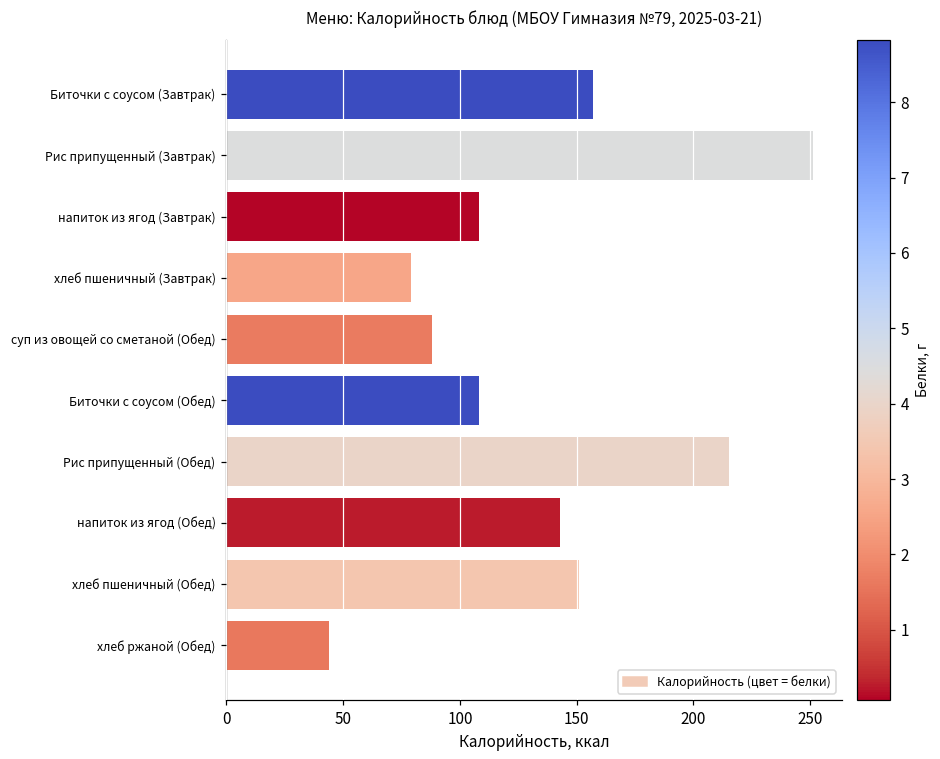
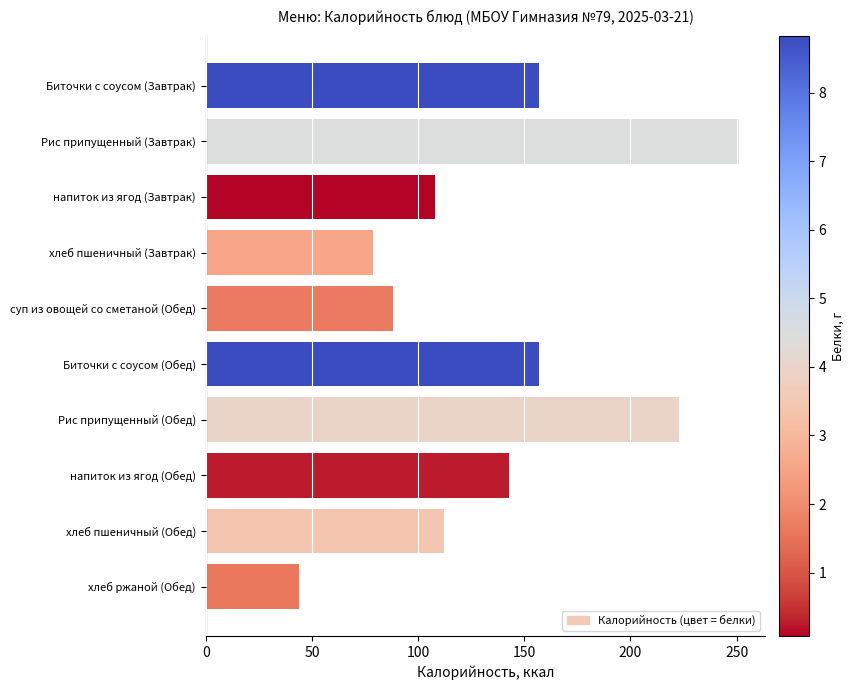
  {
    "Биточки с соусом (Завтрак)": 157,
    "Рис припущенный (Завтрак)": 251,
    "напиток из ягод (Завтрак)": 108,
    "хлеб пшеничный (Завтрак)": 79,
    "суп из овощей со сметаной (Обед)": 88,
-   "Биточки с соусом (Обед)": 108,
-   "Рис припущенный (Обед)": 215,
+   "Биточки с соусом (Обед)": 157,
+   "Рис припущенный (Обед)": 223,
    "напиток из ягод (Обед)": 143,
-   "хлеб пшеничный (Обед)": 151,
+   "хлеб пшеничный (Обед)": 112,
    "хлеб ржаной (Обед)": 44
  }
